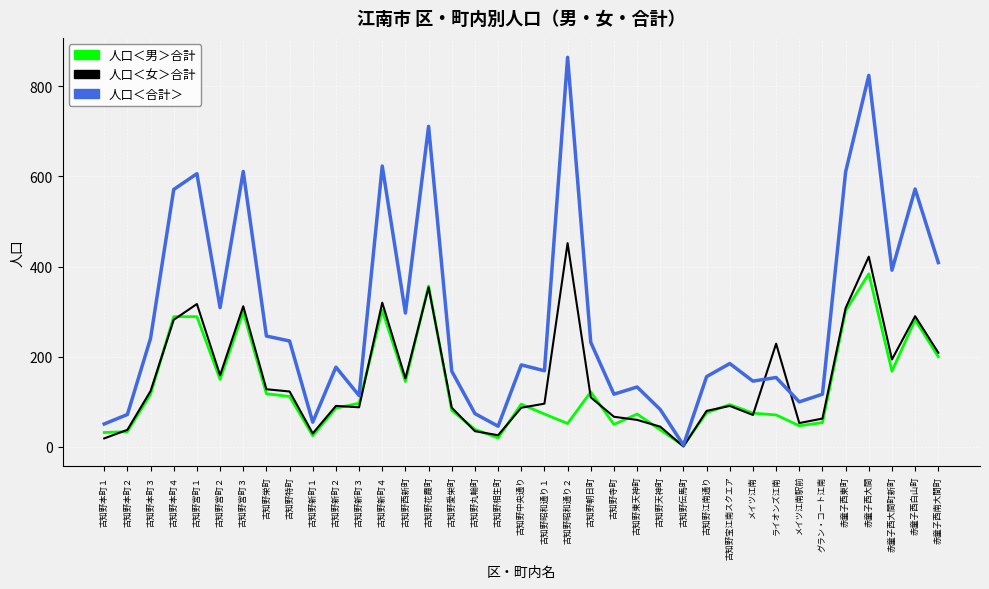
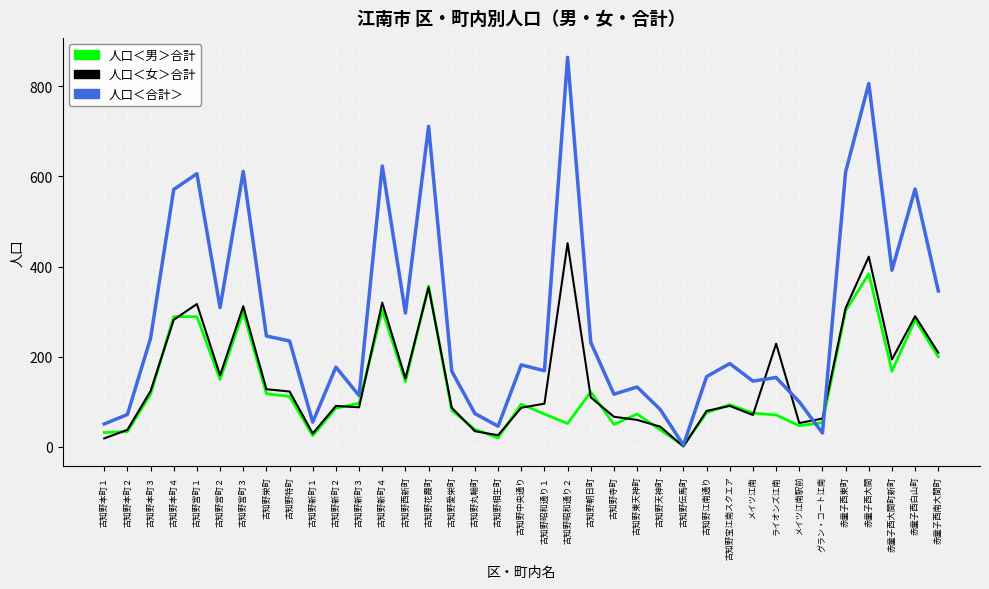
  {
    "人口＜男＞合計": {
      "古知野本町１": 30,
      "古知野本町３": 120,
      "古知野本町４": 290,
      "古知野宮町１": 290,
      "古知野宮町２": 150,
      "古知野宮町３": 300,
      "古知野栄町": 120,
      "古知野特町": 110,
      "古知野新町３": 100,
      "古知野新町４": 300,
      "古知野西新町": 150,
      "古知野愛栄町": 80,
      "古知野相生町": 20,
      "古知野中央通り": 100,
      "古知野昭和通り１": 70,
      "古知野昭和通り２": 50,
      "古知野朝日町": 120,
      "古知野寺町": 50,
      "古知野東天神町": 70,
      "古知野天神町": 40,
      "ライオンズ江南": 70,
      "メイツ江南駅前": 50,
      "グラン・コート江南": 50,
      "赤童子西東町": 300,
      "赤童子西大間": 380,
      "赤童子西大間町新町": 170,
      "赤童子西白山町": 280,
      "赤童子西南大間町": 200
    },
    "人口＜女＞合計": {
      "古知野本町１": 20,
      "古知野本町３": 120,
      "古知野本町４": 280,
      "古知野宮町１": 320,
      "古知野宮町２": 160,
      "古知野宮町３": 310,
      "古知野栄町": 130,
      "古知野特町": 120,
      "古知野新町３": 90,
      "古知野新町４": 320,
      "古知野西新町": 150,
      "古知野愛栄町": 90,
      "古知野相生町": 30,
      "古知野中央通り": 90,
      "古知野昭和通り１": 100,
      "古知野昭和通り２": 450,
      "古知野朝日町": 110,
      "古知野寺町": 70,
      "古知野東天神町": 60,
      "古知野天神町": 50,
      "ライオンズ江南": 230,
      "メイツ江南駅前": 50,
      "グラン・コート江南": 60,
      "赤童子西東町": 310,
      "赤童子西大間": 420,
      "赤童子西大間町新町": 190,
      "赤童子西白山町": 290,
      "赤童子西南大間町": 210
    },
    "人口＜合計＞": {
      "古知野本町１": 50,
      "古知野本町２": 70,
      "古知野本町３": 240,
      "古知野本町４": 570,
      "古知野宮町１": 610,
      "古知野宮町２": 310,
      "古知野宮町３": 610,
      "古知野栄町": 250,
      "古知野特町": 240,
      "古知野新町１": 60,
      "古知野新町２": 180,
      "古知野新町３": 110,
      "古知野新町４": 620,
      "古知野西新町": 300,
      "古知野花霞町": 710,
      "古知野愛栄町": 170,
      "古知野丸輪町": 70,
      "古知野相生町": 50,
      "古知野中央通り": 180,
      "古知野昭和通り１": 170,
      "古知野昭和通り２": 860,
      "古知野朝日町": 230,
      "古知野寺町": 120,
      "古知野東天神町": 130,
      "古知野天神町": 80,
      "古知野江南通り": 160,
      "古知野宝江南スクエア": 190,
      "メイツ江南": 150,
      "ライオンズ江南": 150,
      "メイツ江南駅前": 100,
-     "グラン・コート江南": 120,
+     "グラン・コート江南": 30,
      "赤童子西東町": 610,
-     "赤童子西大間": 820,
+     "赤童子西大間": 810,
      "赤童子西大間町新町": 390,
      "赤童子西白山町": 570,
-     "赤童子西南大間町": 410
+     "赤童子西南大間町": 350
    }
  }
